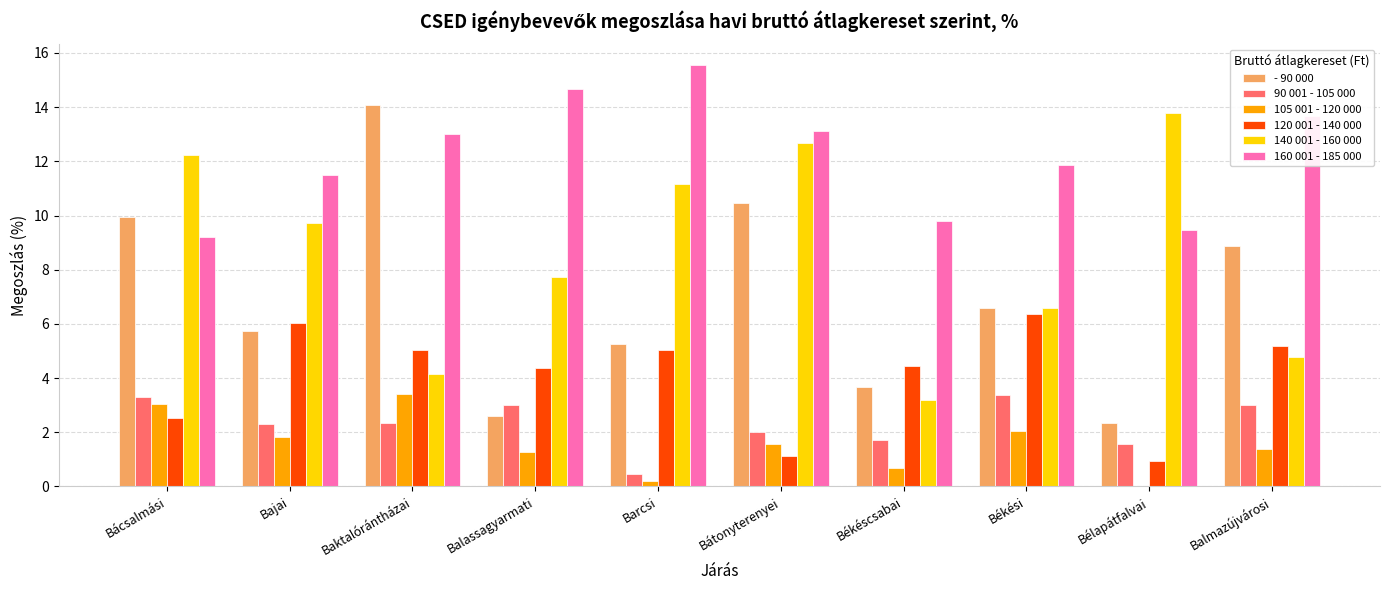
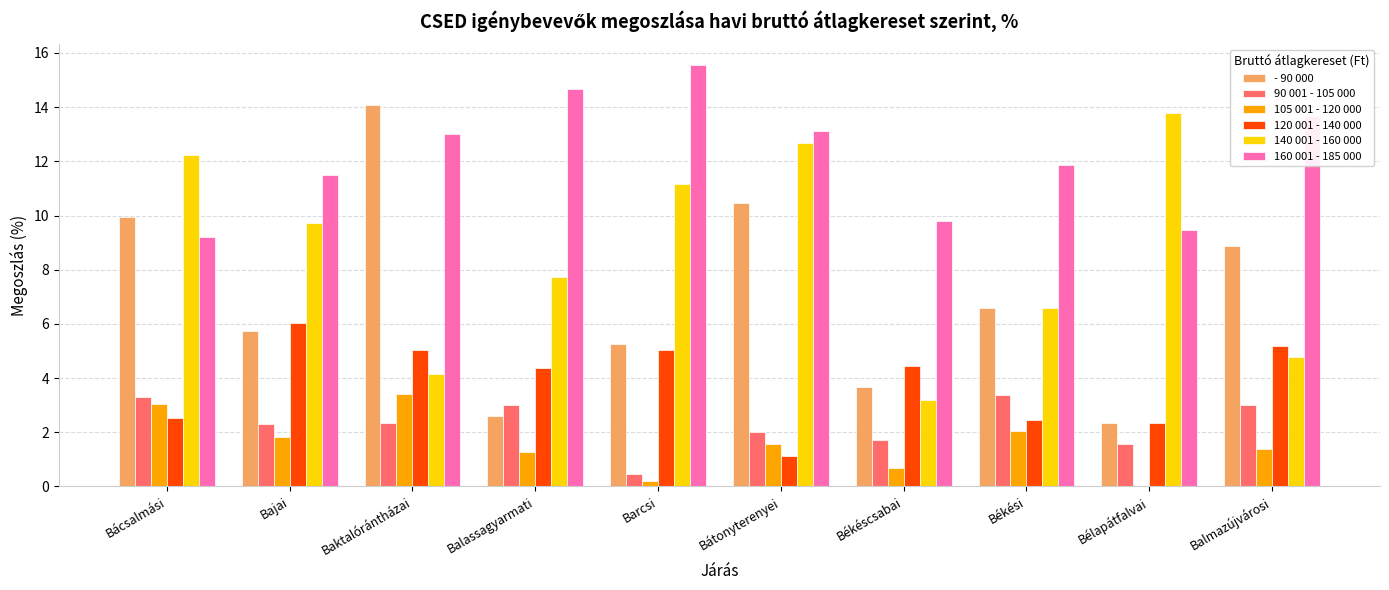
  {
    "120 001 - 140 000": {
      "Bácsalmási": 2.5,
      "Bajai": 6.0,
      "Baktalórántházai": 5.1,
      "Balassagyarmati": 4.4,
      "Barcsi": 5.0,
      "Bátonyterenyei": 1.1,
      "Békéscsabai": 4.4,
-     "Békési": 6.4,
-     "Bélapátfalvai": 0.9,
+     "Békési": 2.5,
+     "Bélapátfalvai": 2.4,
      "Balmazújvárosi": 5.2
    },
    "160 001 - 185 000": {
      "Bácsalmási": 9.2,
      "Bajai": 11.5,
      "Baktalórántházai": 13.0,
      "Balassagyarmati": 14.7,
      "Barcsi": 15.5,
      "Bátonyterenyei": 13.1,
      "Békéscsabai": 9.8,
      "Békési": 11.9,
      "Bélapátfalvai": 9.5
    }
  }
